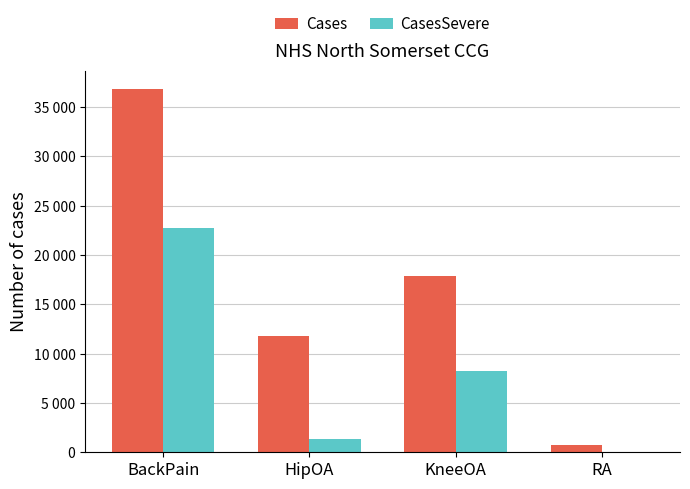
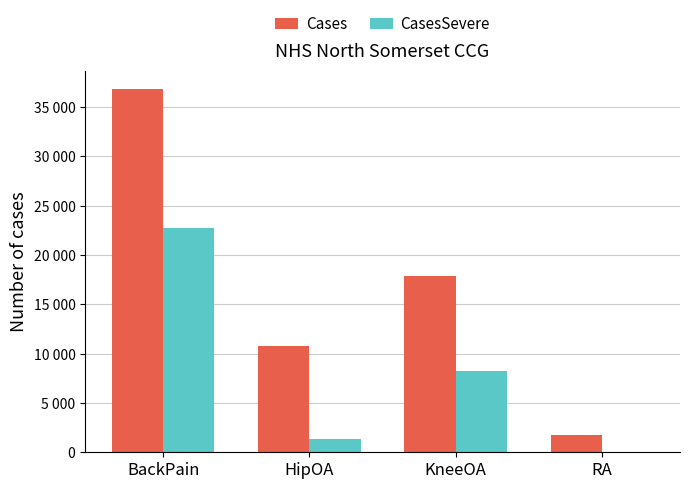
  {
    "Cases": {
      "BackPain": 37000,
-     "HipOA": 12000,
+     "HipOA": 11000,
      "KneeOA": 18000,
-     "RA": 1000
+     "RA": 2000
    },
    "CasesSevere": {
      "BackPain": 23000,
      "HipOA": 1000,
      "KneeOA": 8000,
      "RA": 0
    }
  }
